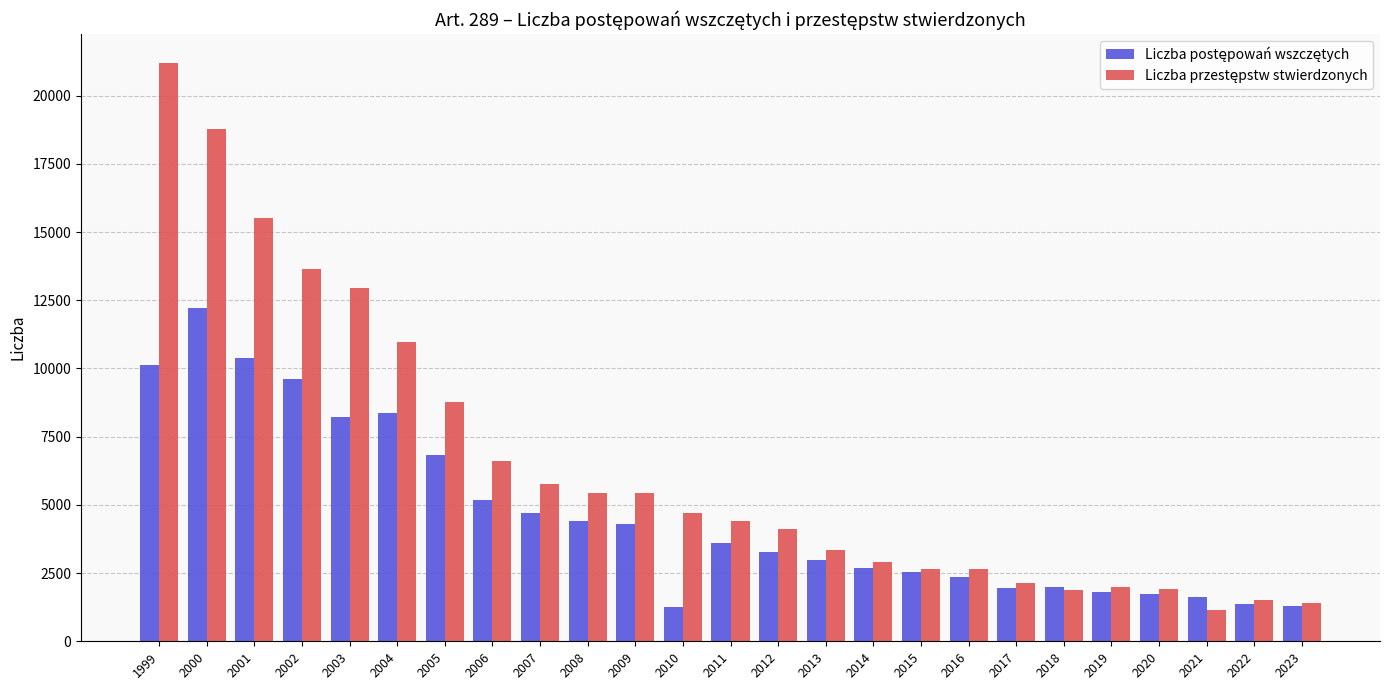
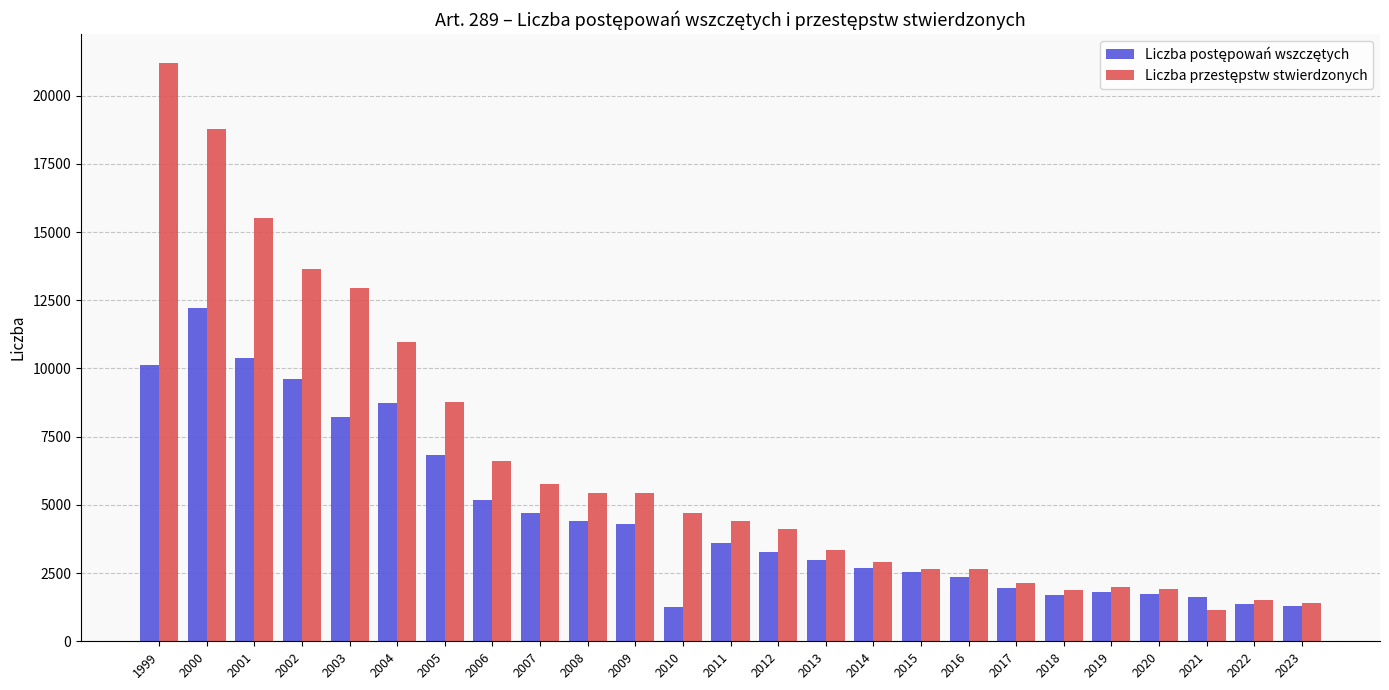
  {
    "Liczba postępowań wszczętych": {
      "1999": 10100,
      "2000": 12200,
      "2001": 10400,
      "2002": 9600,
      "2003": 8200,
-     "2004": 8400,
+     "2004": 8700,
      "2005": 6800,
      "2006": 5200,
      "2007": 4700,
      "2008": 4400,
      "2009": 4300,
      "2010": 1300,
      "2011": 3600,
      "2012": 3300,
      "2013": 3000,
      "2014": 2700,
      "2015": 2500,
      "2016": 2400,
      "2017": 2000,
-     "2018": 2000,
+     "2018": 1700,
      "2019": 1800,
      "2020": 1800,
      "2021": 1600,
      "2022": 1400,
      "2023": 1300
    },
    "Liczba przestępstw stwierdzonych": {
      "1999": 21200,
      "2000": 18800,
      "2001": 15500,
      "2002": 13700,
      "2003": 12900,
      "2004": 11000,
      "2005": 8800,
      "2006": 6600,
      "2007": 5800,
      "2008": 5400,
      "2009": 5400,
      "2010": 4700,
      "2011": 4400,
      "2012": 4100,
      "2013": 3300,
      "2014": 2900,
      "2015": 2600,
      "2016": 2600,
      "2017": 2100,
      "2018": 1900,
      "2019": 2000,
      "2020": 1900,
      "2021": 1100,
      "2022": 1500,
      "2023": 1400
    }
  }
